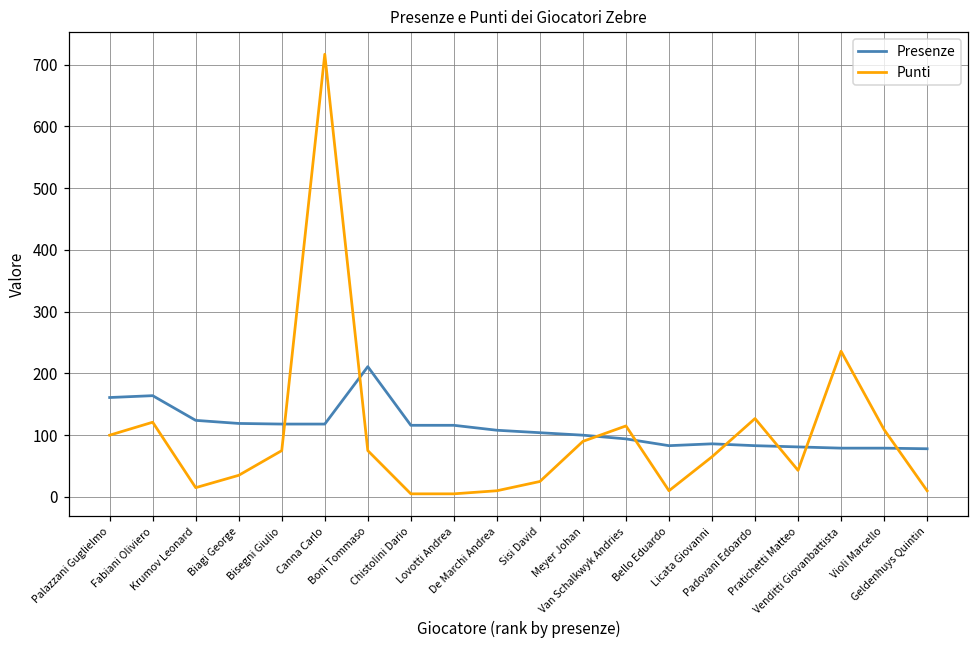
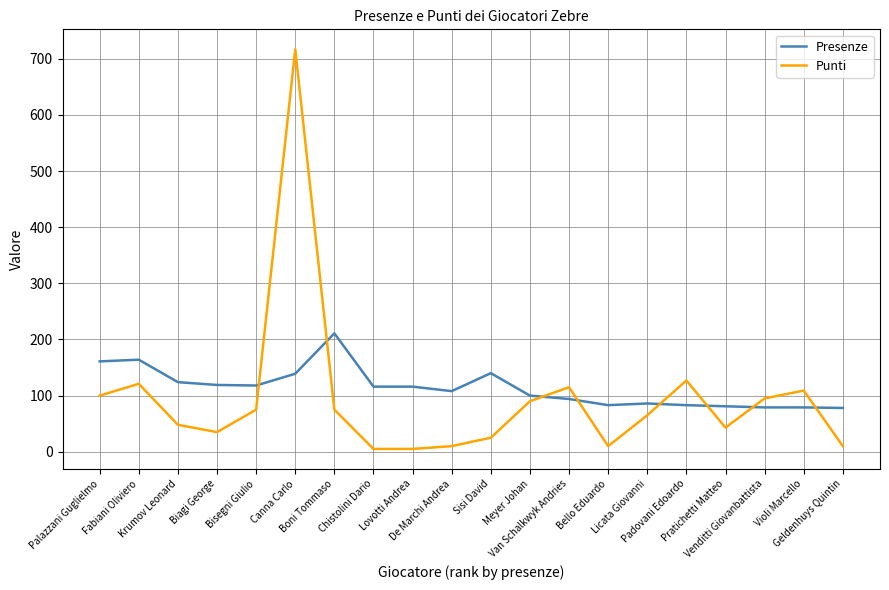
  {
    "Presenze": {
      "Palazzani Guglielmo": 160,
      "Fabiani Oliviero": 160,
      "Krumov Leonard": 120,
      "Biagi George": 120,
      "Bisegni Giulio": 120,
-     "Canna Carlo": 120,
+     "Canna Carlo": 140,
      "Boni Tommaso": 210,
      "Chistolini Dario": 120,
      "Lovotti Andrea": 120,
      "De Marchi Andrea": 110,
-     "Sisi David": 100,
+     "Sisi David": 140,
      "Meyer Johan": 100,
      "Van Schalkwyk Andries": 90,
      "Bello Eduardo": 80,
      "Licata Giovanni": 90,
      "Padovani Edoardo": 80,
      "Pratichetti Matteo": 80,
      "Venditti Giovanbattista": 80,
      "Violi Marcello": 80,
      "Geldenhuys Quintin": 80
    },
    "Punti": {
      "Palazzani Guglielmo": 100,
      "Fabiani Oliviero": 120,
-     "Krumov Leonard": 20,
+     "Krumov Leonard": 50,
      "Biagi George": 40,
      "Bisegni Giulio": 80,
      "Canna Carlo": 720,
      "Boni Tommaso": 80,
      "Chistolini Dario": 10,
      "Lovotti Andrea": 10,
      "De Marchi Andrea": 10,
      "Sisi David": 30,
      "Meyer Johan": 90,
      "Van Schalkwyk Andries": 120,
      "Bello Eduardo": 10,
      "Licata Giovanni": 70,
      "Padovani Edoardo": 130,
      "Pratichetti Matteo": 40,
-     "Venditti Giovanbattista": 240,
+     "Venditti Giovanbattista": 100,
      "Violi Marcello": 110,
      "Geldenhuys Quintin": 10
    }
  }
